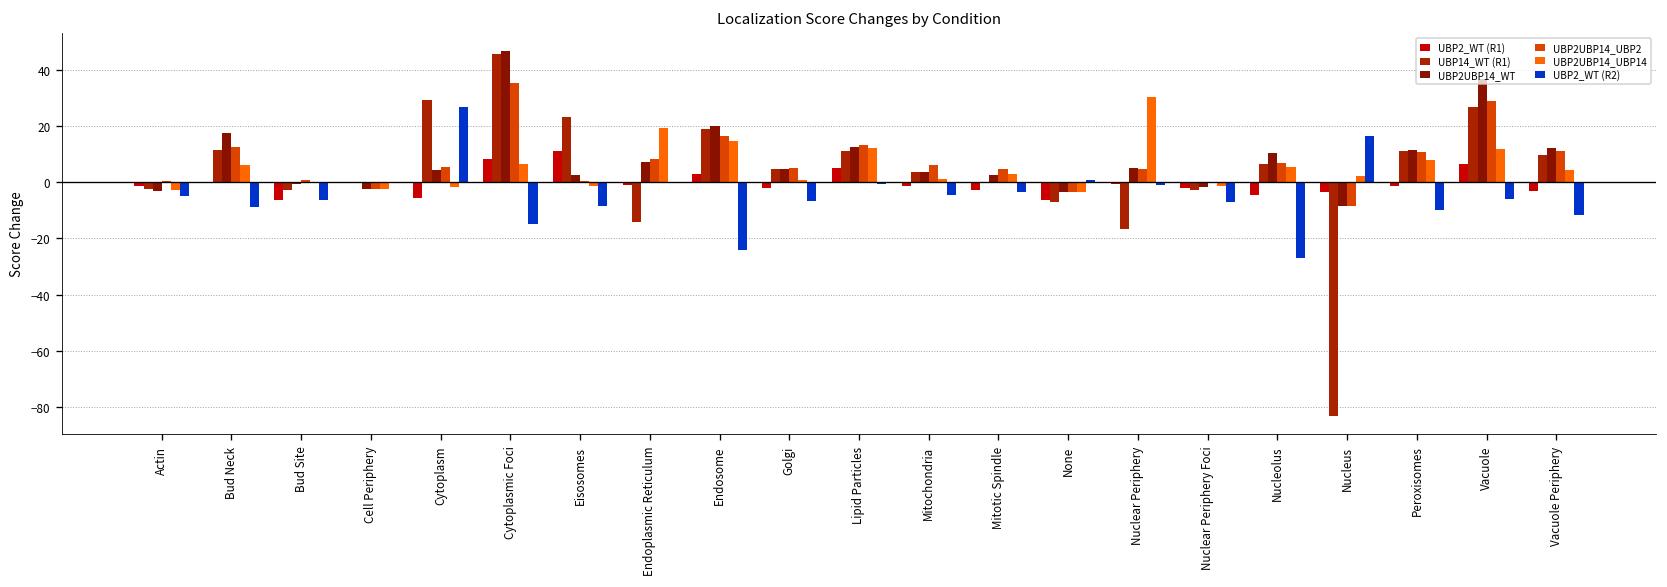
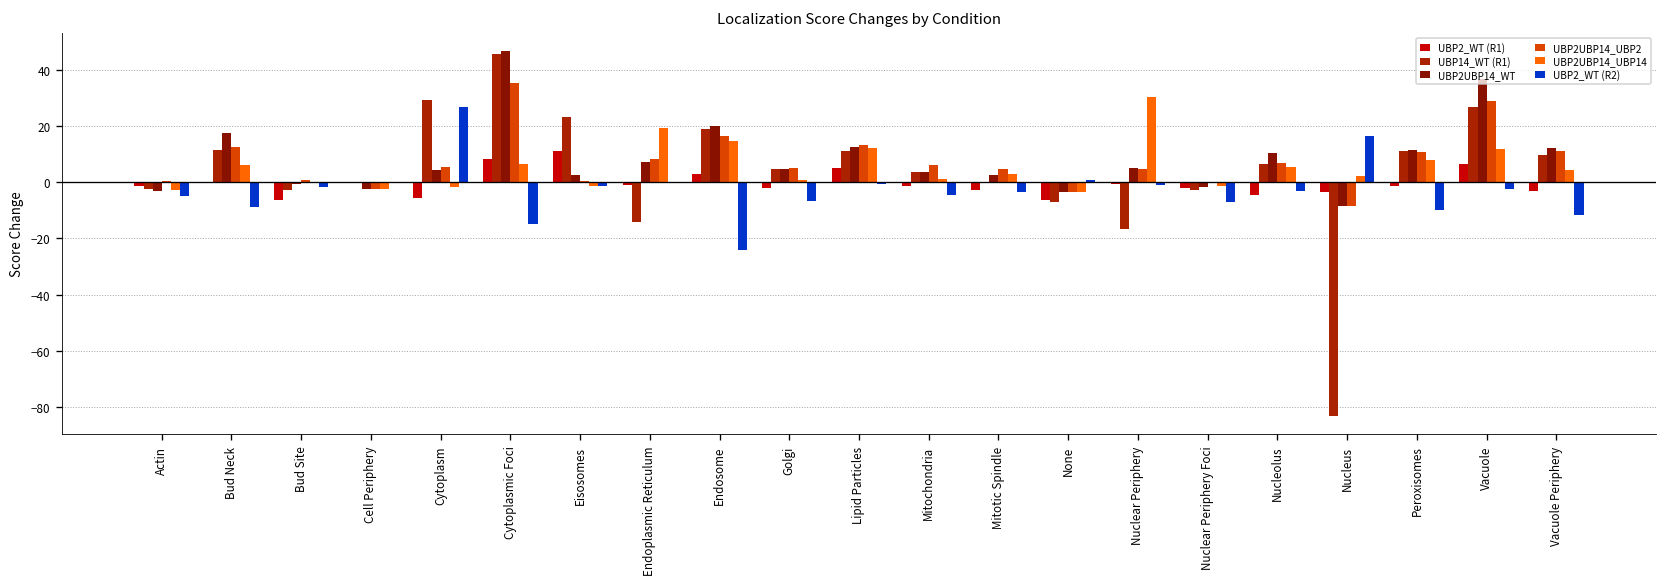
  {
    "UBP2_WT (R2)": {
      "Actin": -5,
      "Bud Neck": -9,
-     "Bud Site": -6,
+     "Bud Site": -2,
      "Cytoplasm": 27,
      "Cytoplasmic Foci": -15,
-     "Eisosomes": -8,
+     "Eisosomes": -1,
      "Endosome": -24,
      "Golgi": -6,
      "Mitochondria": -4,
      "Mitotic Spindle": -3,
      "Nuclear Periphery Foci": -7,
-     "Nucleolus": -27,
+     "Nucleolus": -3,
      "Nucleus": 17,
      "Peroxisomes": -10,
-     "Vacuole": -6,
+     "Vacuole": -2,
      "Vacuole Periphery": -12
    }
  }
